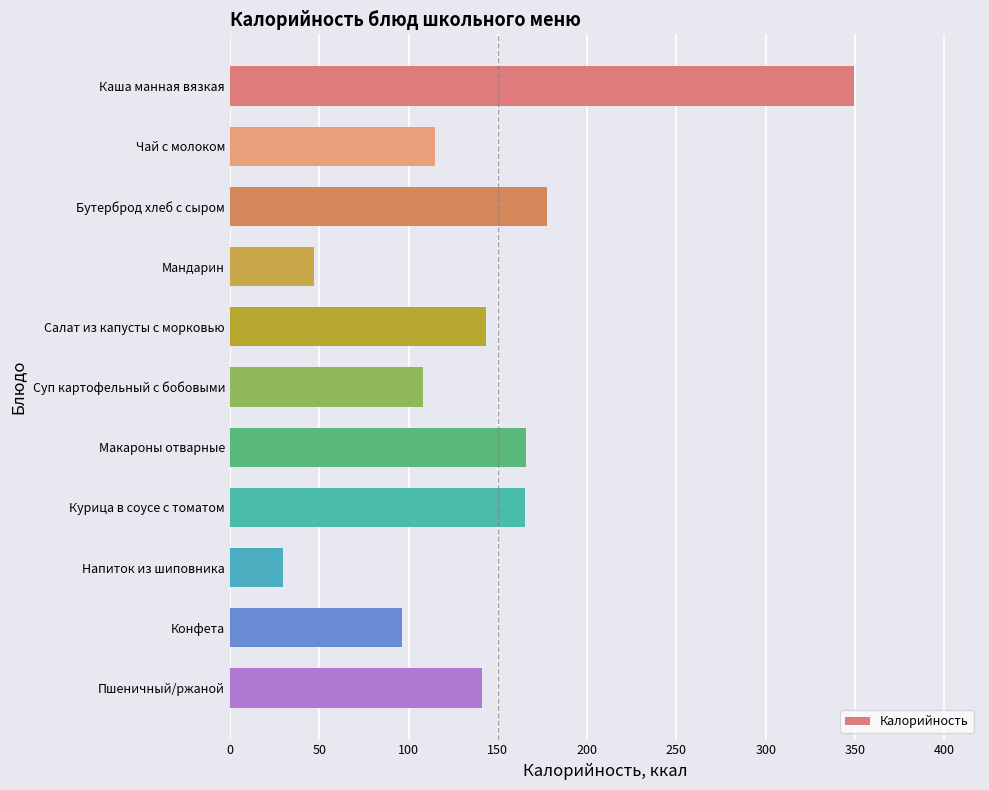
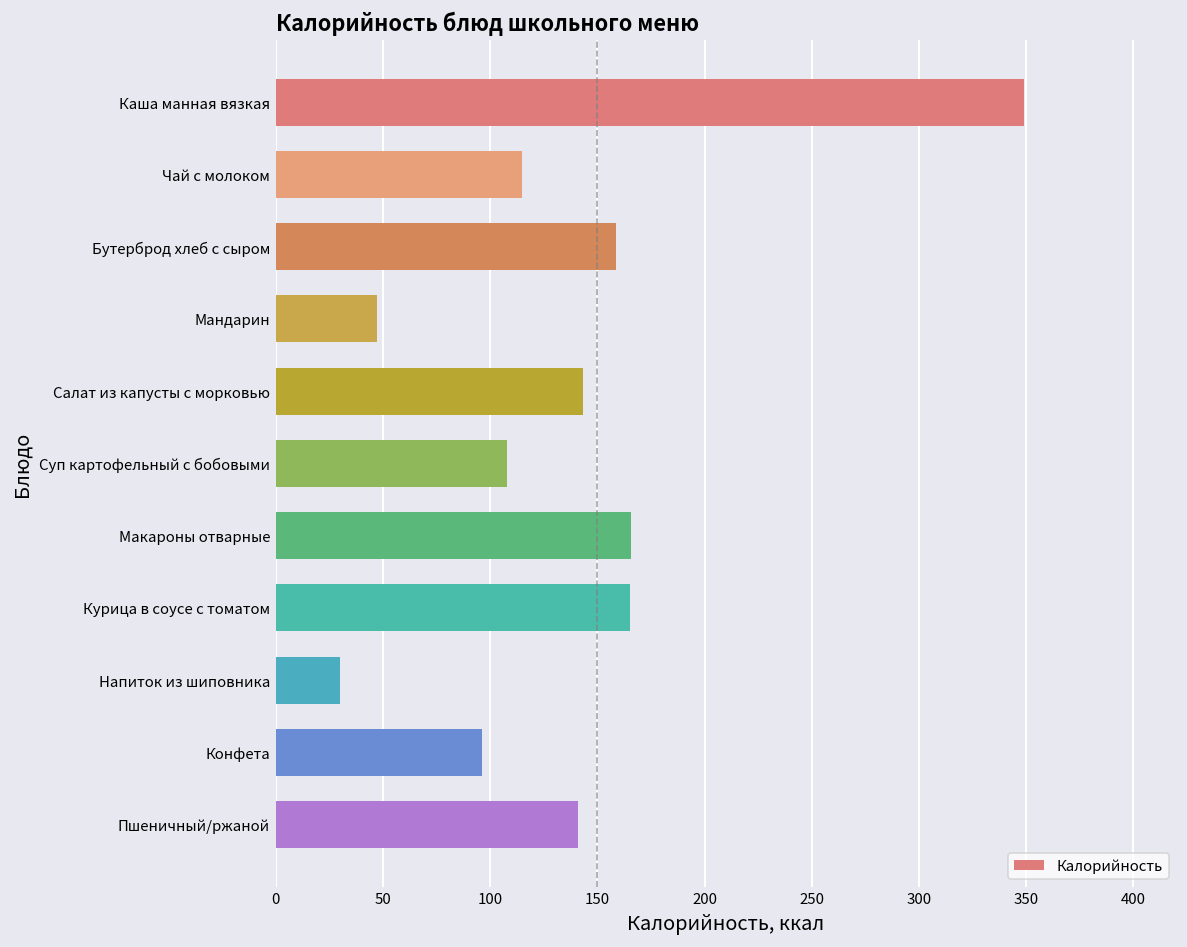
  {
    "Каша манная вязкая": 349,
    "Чай с молоком": 115,
-   "Бутерброд хлеб с сыром": 177,
+   "Бутерброд хлеб с сыром": 159,
    "Мандарин": 47,
    "Салат из капусты с морковью": 143,
    "Суп картофельный с бобовыми": 108,
    "Макароны отварные": 166,
    "Курица в соусе с томатом": 165,
    "Напиток из шиповника": 30,
    "Конфета": 96,
    "Пшеничный/ржаной": 141
  }
